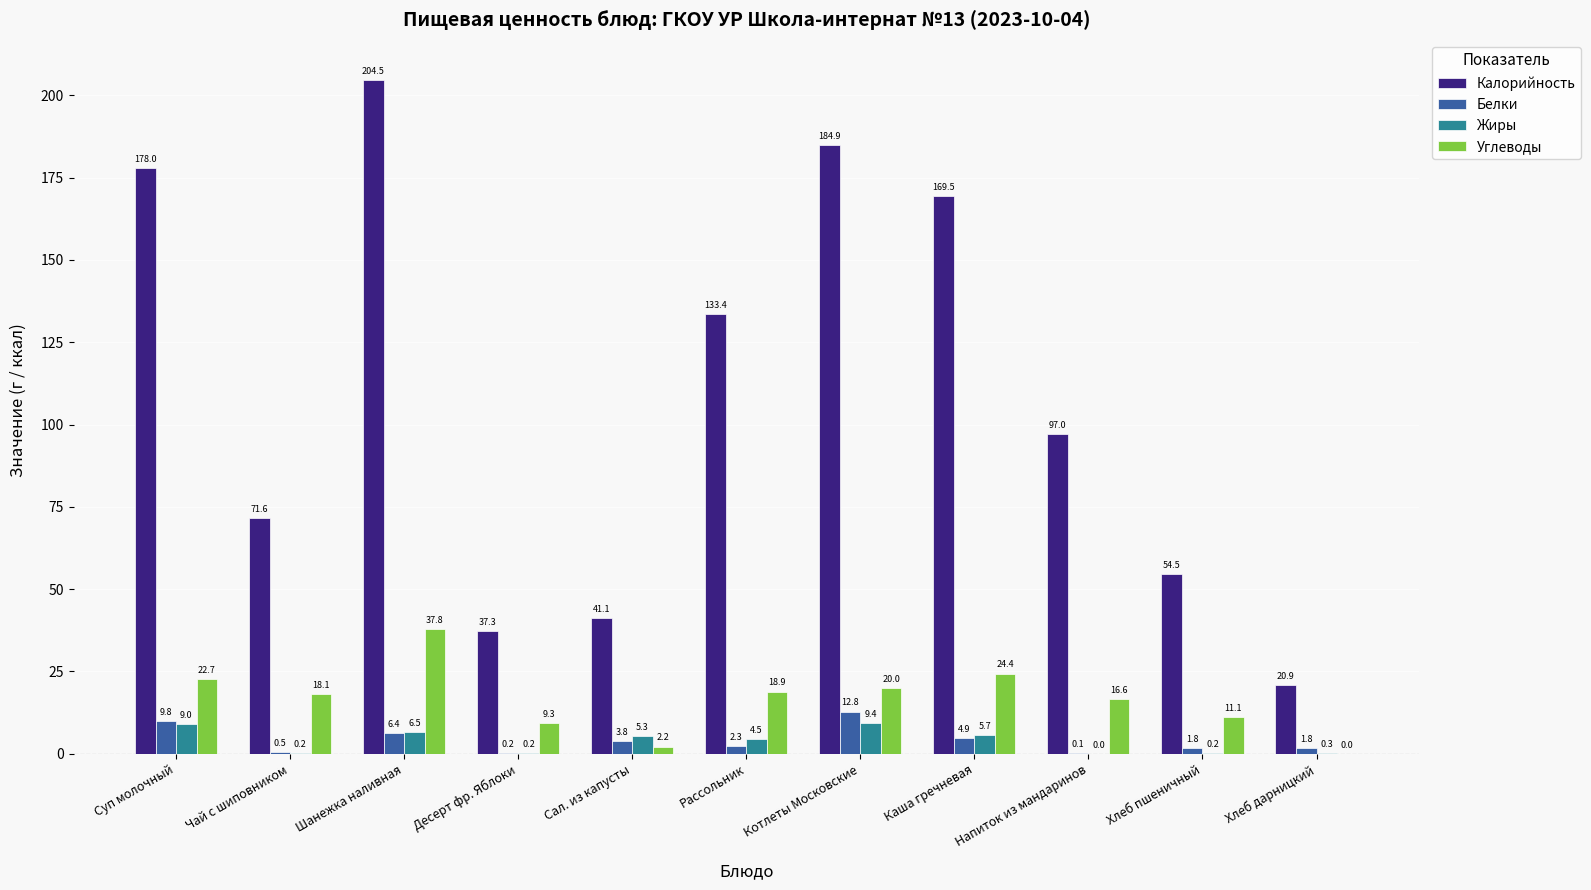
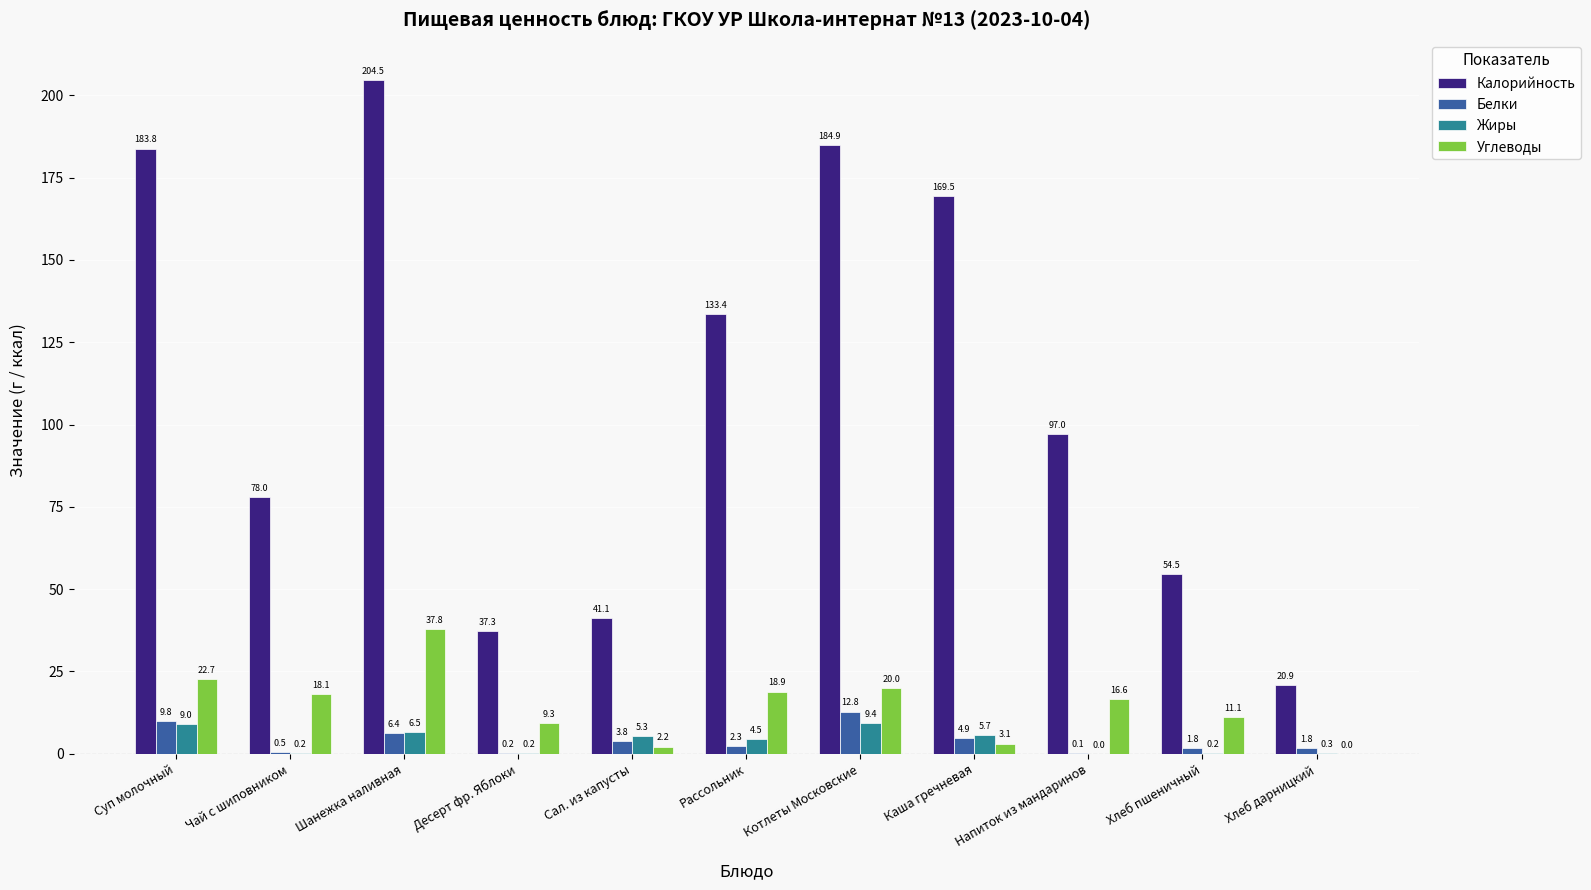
  {
    "Калорийность": {
-     "Суп молочный": 178.0,
-     "Чай с шиповником": 71.6,
+     "Суп молочный": 183.8,
+     "Чай с шиповником": 78.0,
      "Шанежка наливная": 204.5,
      "Десерт фр. Яблоки": 37.3,
      "Сал. из капусты": 41.1,
      "Рассольник": 133.4,
      "Котлеты Московские": 184.9,
      "Каша гречневая": 169.5,
      "Напиток из мандаринов": 97.0,
      "Хлеб пшеничный": 54.5,
      "Хлеб дарницкий": 20.9
    },
    "Углеводы": {
      "Суп молочный": 22.7,
      "Чай с шиповником": 18.1,
      "Шанежка наливная": 37.8,
      "Десерт фр. Яблоки": 9.3,
      "Сал. из капусты": 2.2,
      "Рассольник": 18.9,
      "Котлеты Московские": 20.0,
-     "Каша гречневая": 24.4,
+     "Каша гречневая": 3.1,
      "Напиток из мандаринов": 16.6,
      "Хлеб пшеничный": 11.1,
      "Хлеб дарницкий": 0.0
    }
  }
